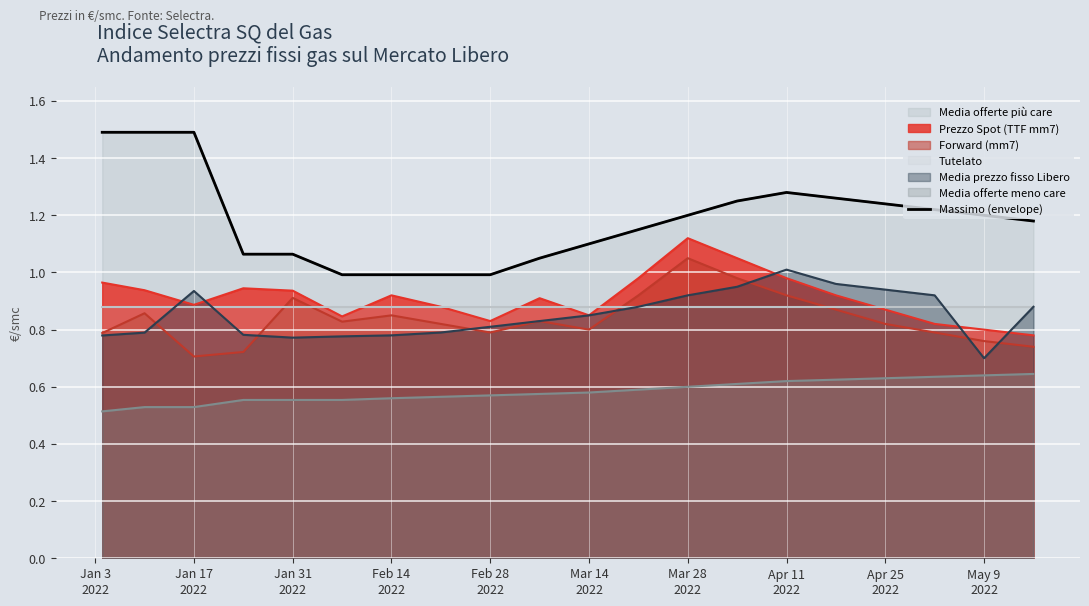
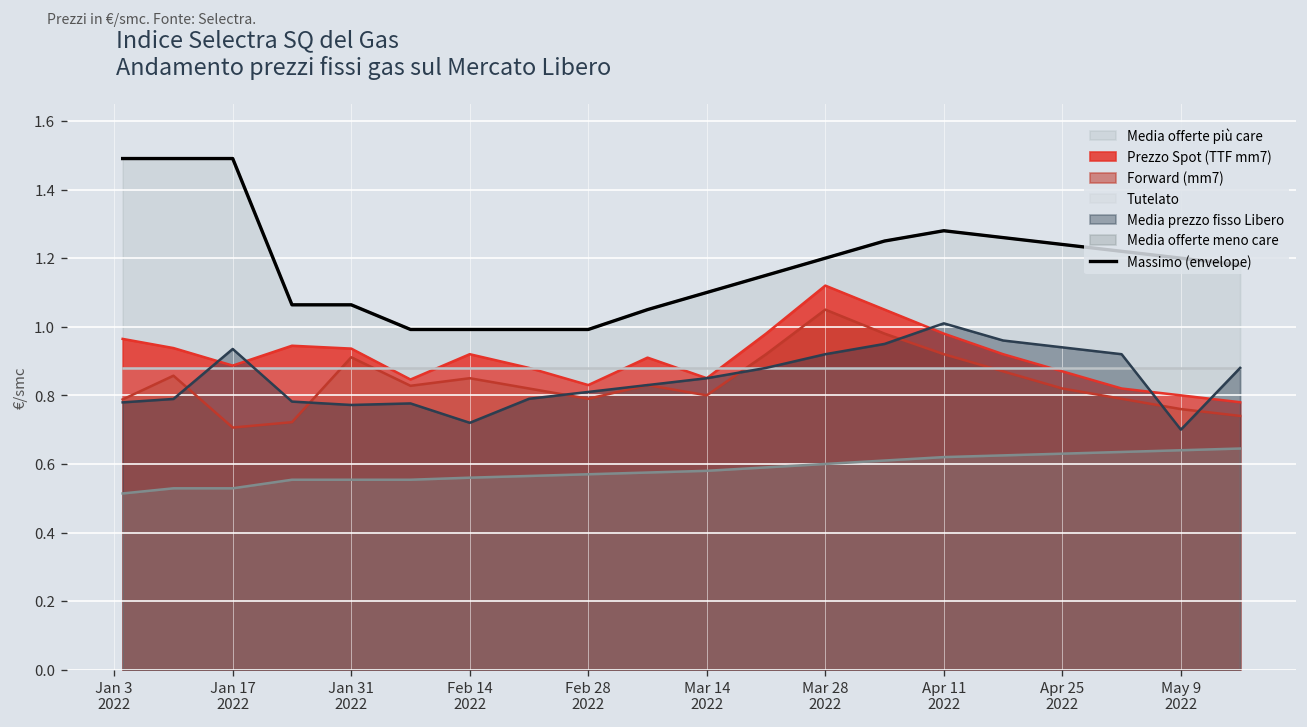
  {
    "Media prezzo fisso Libero": {
      "Jan 17 2022": 0.94,
      "Jan 31 2022": 0.77,
-     "Feb 14 2022": 0.78,
+     "Feb 14 2022": 0.72,
      "Feb 28 2022": 0.81,
      "Mar 28 2022": 0.92,
      "Apr 11 2022": 1.01,
      "Apr 25 2022": 0.94,
      "May 9 2022": 0.70
    }
  }
